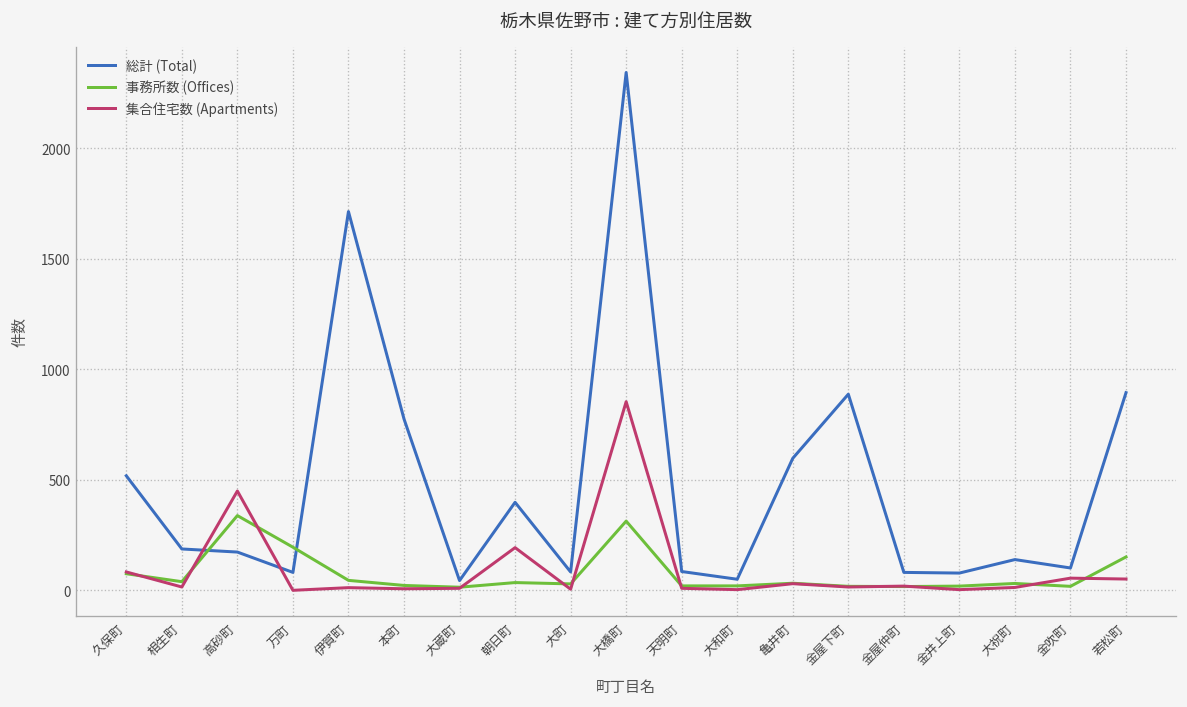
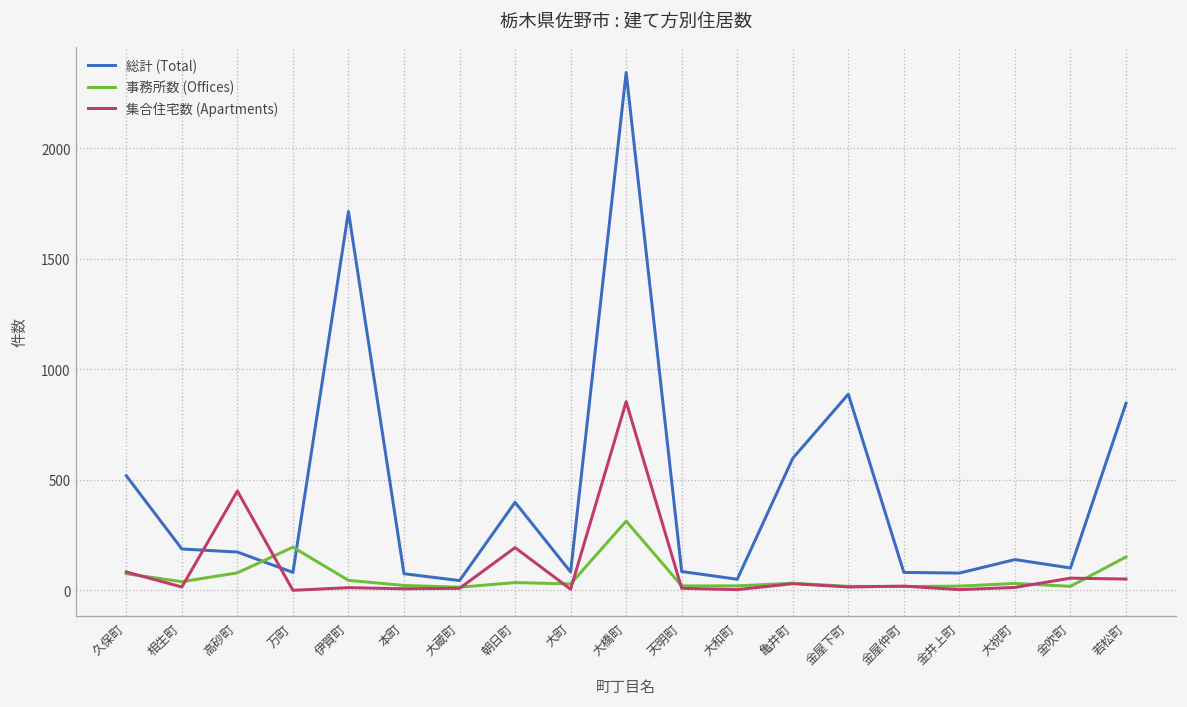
  {
    "総計 (Total)": {
      "久保町": 520,
      "相生町": 190,
      "高砂町": 170,
      "万町": 80,
      "伊賀町": 1710,
-     "本町": 780,
+     "本町": 80,
      "大蔵町": 40,
      "朝日町": 400,
      "大町": 80,
      "大橋町": 2340,
      "天明町": 90,
      "大和町": 50,
      "亀井町": 600,
      "金屋下町": 890,
      "金屋仲町": 80,
      "金井上町": 80,
      "大祝町": 140,
      "金吹町": 100,
-     "若松町": 890
+     "若松町": 850
    },
    "事務所数 (Offices)": {
      "相生町": 40,
-     "高砂町": 340,
+     "高砂町": 80,
      "万町": 200,
      "伊賀町": 50,
      "本町": 20,
      "朝日町": 40,
      "大町": 30,
      "大橋町": 310,
      "大和町": 20,
      "金井上町": 20,
      "大祝町": 30,
      "金吹町": 20,
      "若松町": 150
    },
    "集合住宅数 (Apartments)": {
      "相生町": 20,
      "高砂町": 450,
      "万町": 0,
      "伊賀町": 10,
      "本町": 10,
      "朝日町": 190,
      "大町": 10,
      "大橋町": 850,
      "大和町": 0,
      "金井上町": 0,
      "大祝町": 10,
      "金吹町": 60,
      "若松町": 50
    }
  }
